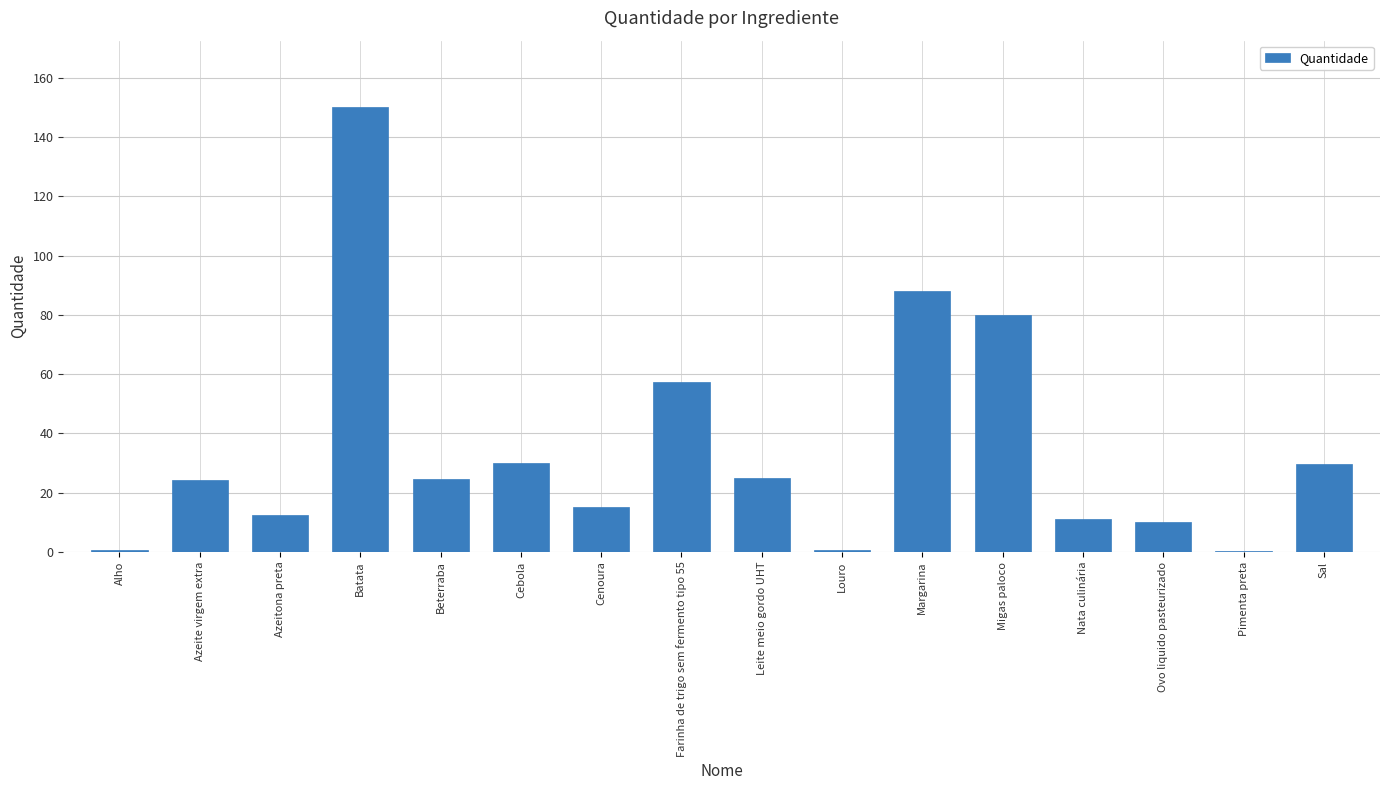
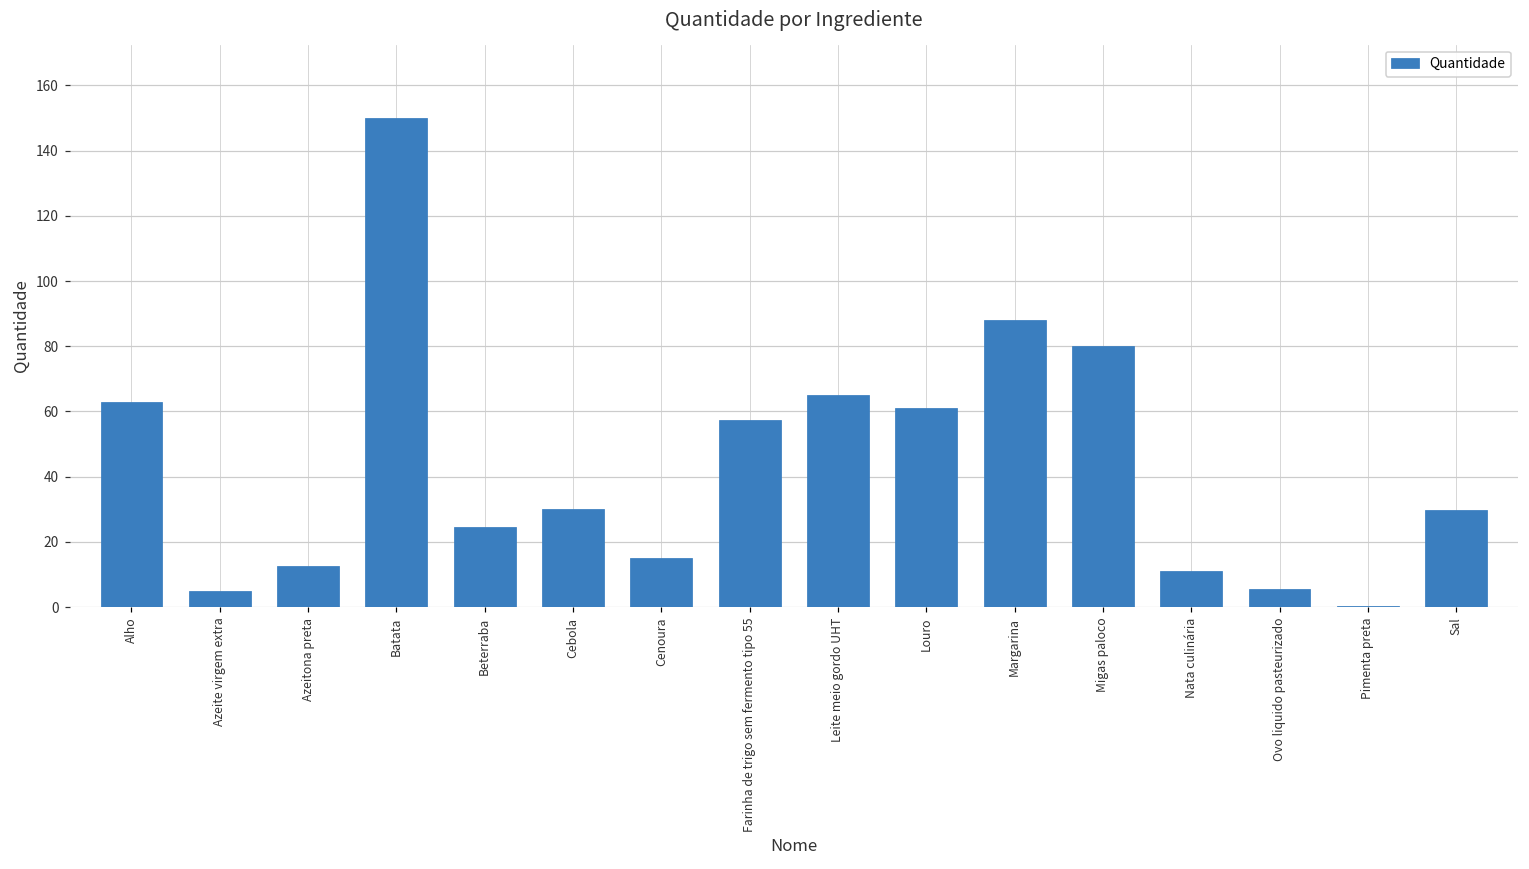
  {
-   "Alho": 1,
-   "Azeite virgem extra": 24,
+   "Alho": 63,
+   "Azeite virgem extra": 5,
    "Azeitona preta": 13,
    "Batata": 150,
    "Beterraba": 25,
    "Cebola": 30,
    "Cenoura": 15,
    "Farinha de trigo sem fermento tipo 55": 57,
-   "Leite meio gordo UHT": 25,
-   "Louro": 1,
+   "Leite meio gordo UHT": 65,
+   "Louro": 61,
    "Margarina": 88,
    "Migas paloco": 80,
    "Nata culinária": 11,
-   "Ovo liquido pasteurizado": 10,
+   "Ovo liquido pasteurizado": 6,
    "Sal": 30
  }
